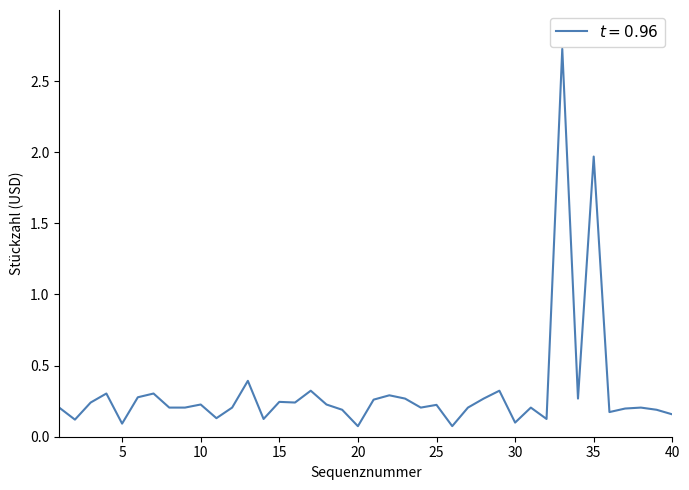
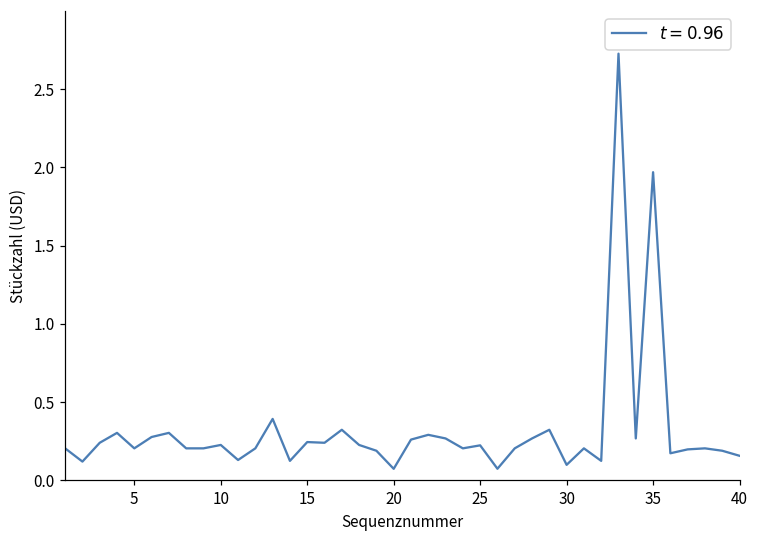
  {
-   "5": 0.09,
+   "5": 0.20,
    "10": 0.23,
    "15": 0.25,
    "20": 0.07,
    "25": 0.22,
    "30": 0.10,
    "35": 1.97,
    "40": 0.16
  }
